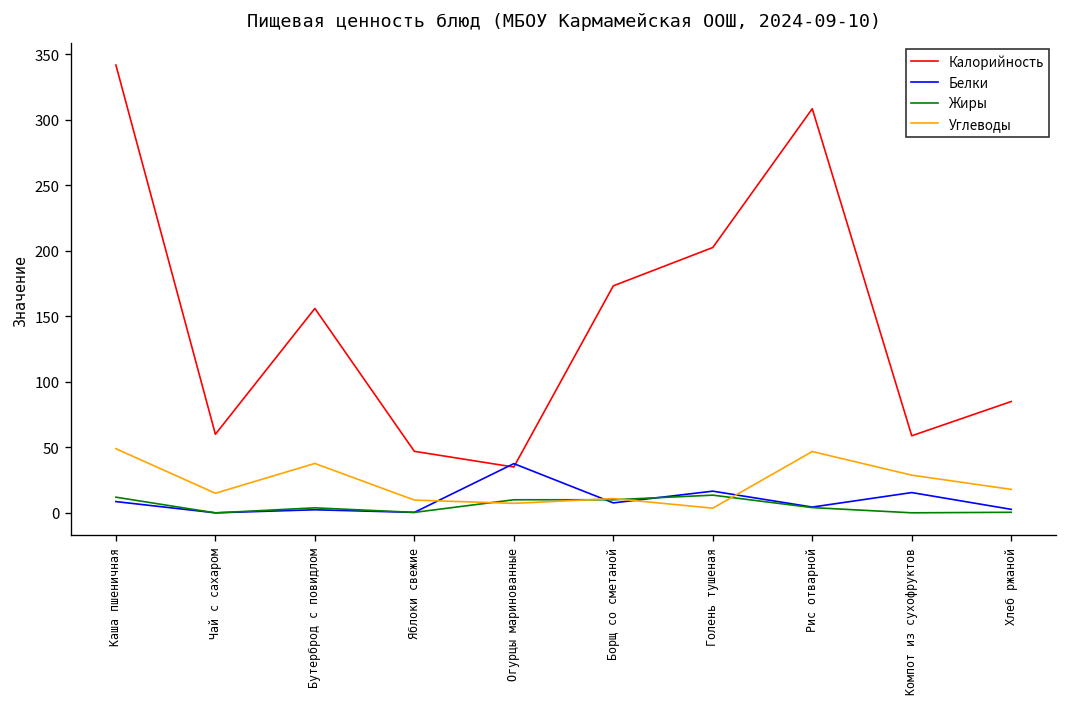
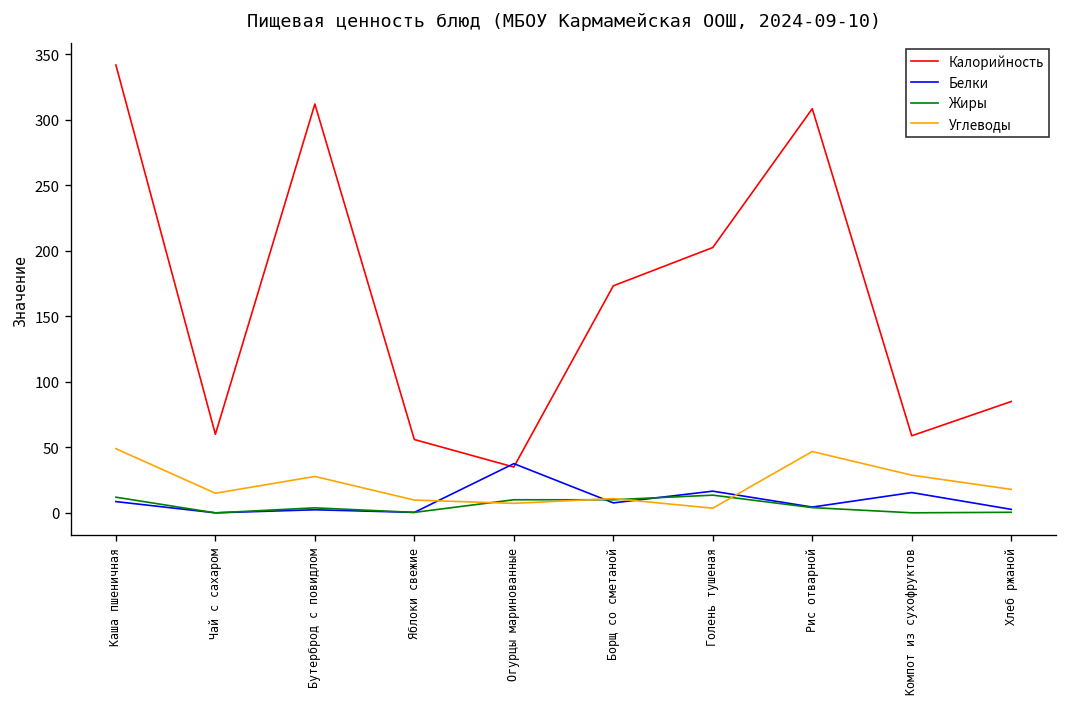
  {
    "Калорийность": {
      "Каша пшеничная": 342,
      "Чай с сахаром": 60,
-     "Бутерброд с повидлом": 156,
-     "Яблоки свежие": 47,
+     "Бутерброд с повидлом": 312,
+     "Яблоки свежие": 56,
      "Огурцы маринованные": 35,
      "Борщ со сметаной": 173,
      "Голень тушеная": 203,
      "Рис отварной": 308,
      "Компот из сухофруктов": 59,
      "Хлеб ржаной": 85
    },
    "Белки": {
      "Каша пшеничная": 9,
      "Огурцы маринованные": 38,
      "Борщ со сметаной": 8,
      "Голень тушеная": 17,
      "Компот из сухофруктов": 16
    },
    "Жиры": {
      "Каша пшеничная": 12,
      "Огурцы маринованные": 10,
      "Голень тушеная": 14,
      "Компот из сухофруктов": 0
    },
    "Углеводы": {
      "Каша пшеничная": 49,
      "Чай с сахаром": 15,
-     "Бутерброд с повидлом": 38,
+     "Бутерброд с повидлом": 28,
      "Яблоки свежие": 10,
      "Огурцы маринованные": 7,
      "Голень тушеная": 4,
      "Рис отварной": 47,
      "Компот из сухофруктов": 29,
      "Хлеб ржаной": 18
    }
  }
